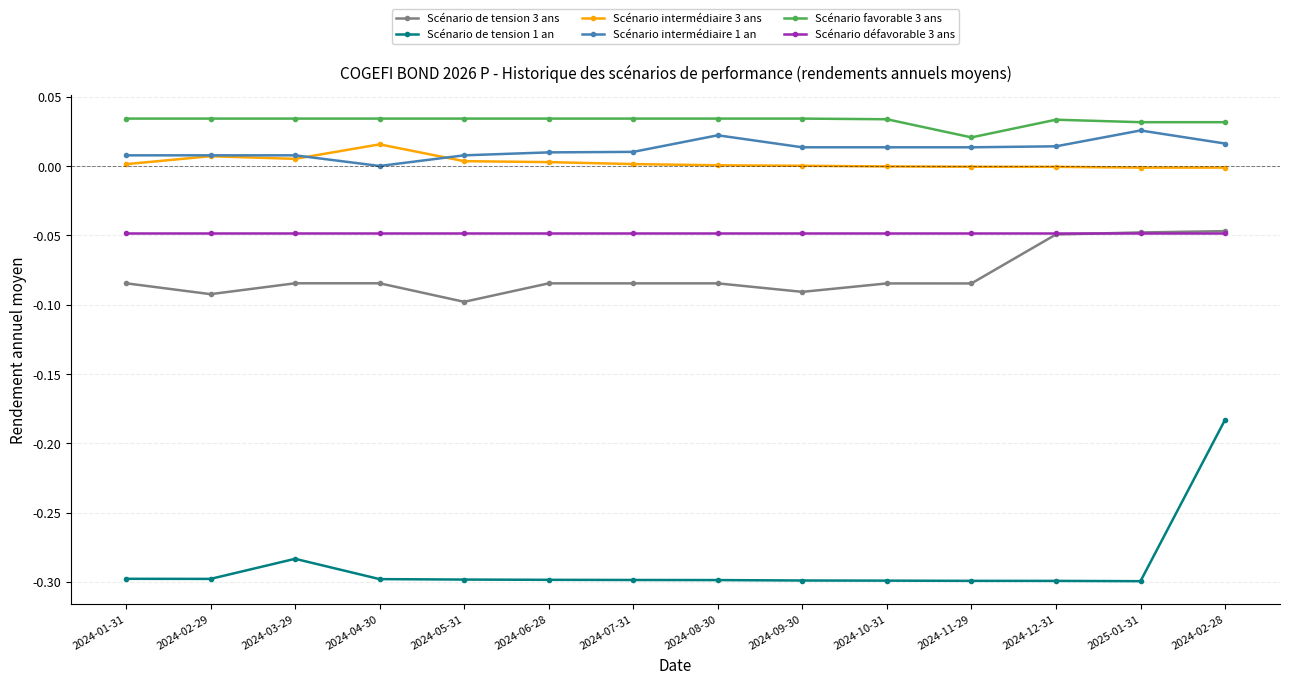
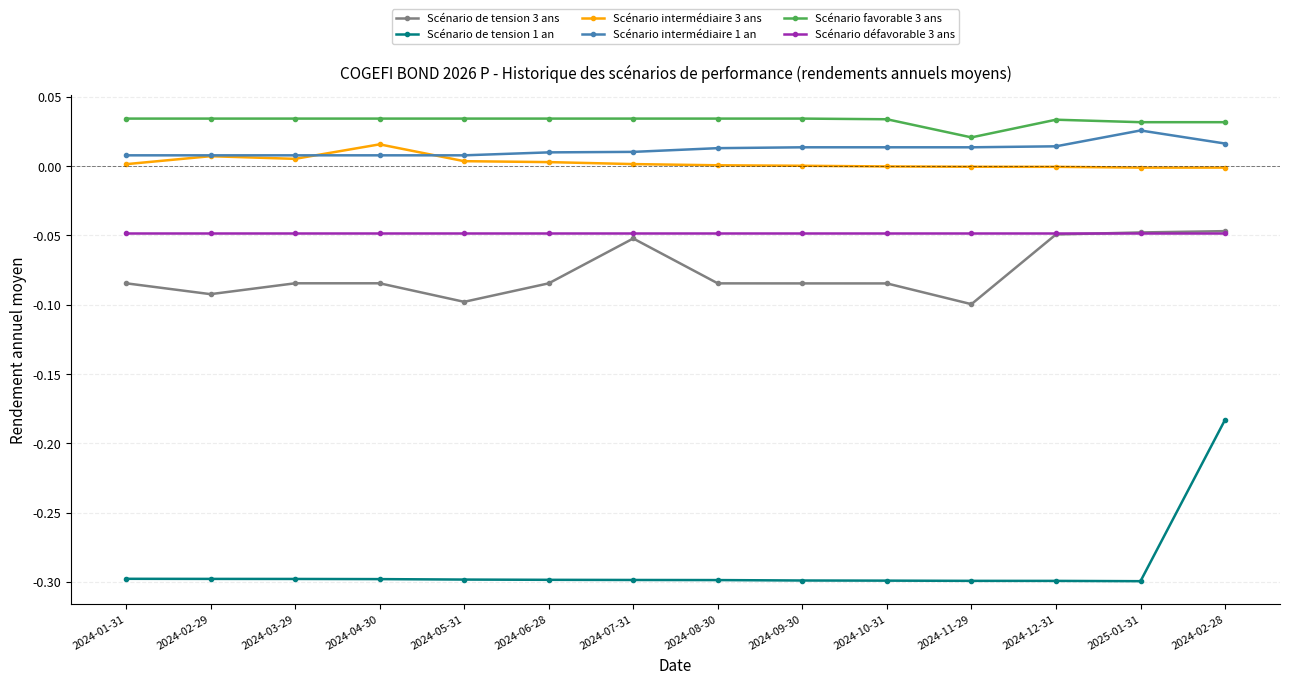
  {
    "Scénario de tension 3 ans": {
      "2024-01-31": -0.085,
      "2024-02-29": -0.092,
      "2024-03-29": -0.085,
      "2024-04-30": -0.085,
      "2024-05-31": -0.098,
      "2024-06-28": -0.085,
-     "2024-07-31": -0.085,
+     "2024-07-31": -0.052,
      "2024-08-30": -0.085,
-     "2024-09-30": -0.091,
+     "2024-09-30": -0.085,
      "2024-10-31": -0.085,
-     "2024-11-29": -0.085
+     "2024-11-29": -0.100
    },
    "Scénario de tension 1 an": {
      "2024-01-31": -0.298,
      "2024-02-29": -0.298,
-     "2024-03-29": -0.283,
+     "2024-03-29": -0.298,
      "2024-04-30": -0.298,
      "2024-05-31": -0.298,
      "2024-06-28": -0.298,
      "2024-07-31": -0.299,
      "2024-08-30": -0.299,
      "2024-09-30": -0.299,
      "2024-10-31": -0.299,
      "2024-11-29": -0.299,
      "2024-12-31": -0.299,
      "2025-01-31": -0.299,
      "2024-02-28": -0.183
    },
    "Scénario intermédiaire 3 ans": {
      "2024-01-31": 0.001,
      "2024-03-29": 0.005,
      "2024-04-30": 0.016,
      "2024-05-31": 0.003,
      "2024-06-28": 0.003,
      "2024-07-31": 0.001,
      "2024-08-30": 0.001,
      "2024-09-30": 0.000,
      "2024-10-31": 0.000,
      "2024-11-29": -0.001,
      "2024-12-31": -0.001,
      "2025-01-31": -0.001,
      "2024-02-28": -0.001
    },
    "Scénario intermédiaire 1 an": {
      "2024-01-31": 0.008,
      "2024-03-29": 0.008,
-     "2024-04-30": 0.000,
+     "2024-04-30": 0.008,
      "2024-05-31": 0.008,
      "2024-06-28": 0.010,
      "2024-07-31": 0.010,
-     "2024-08-30": 0.022,
+     "2024-08-30": 0.013,
      "2024-09-30": 0.014,
      "2024-10-31": 0.014,
      "2024-11-29": 0.014,
      "2024-12-31": 0.014,
      "2025-01-31": 0.026,
      "2024-02-28": 0.016
    },
    "Scénario favorable 3 ans": {
      "2024-01-31": 0.034,
      "2024-02-29": 0.034,
      "2024-03-29": 0.034,
      "2024-04-30": 0.034,
      "2024-05-31": 0.034,
      "2024-06-28": 0.034,
      "2024-07-31": 0.034,
      "2024-08-30": 0.034,
      "2024-09-30": 0.034,
      "2024-10-31": 0.034,
      "2024-11-29": 0.021,
      "2024-12-31": 0.033,
      "2025-01-31": 0.032,
      "2024-02-28": 0.032
    },
    "Scénario défavorable 3 ans": {
      "2024-01-31": -0.048,
      "2024-02-29": -0.048,
      "2024-03-29": -0.048,
      "2024-04-30": -0.048,
      "2024-05-31": -0.048,
      "2024-06-28": -0.048,
      "2024-07-31": -0.048,
      "2024-08-30": -0.048,
      "2024-09-30": -0.048,
      "2024-10-31": -0.048,
      "2024-11-29": -0.048
    }
  }
